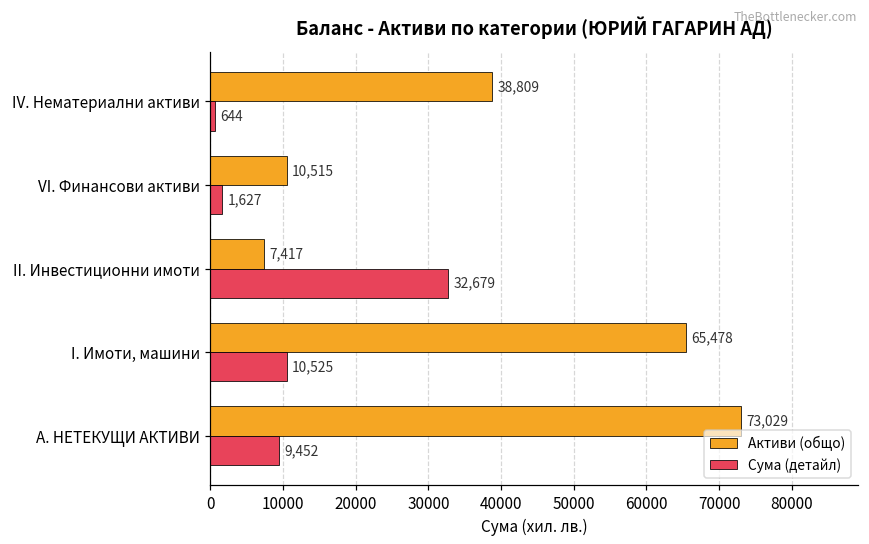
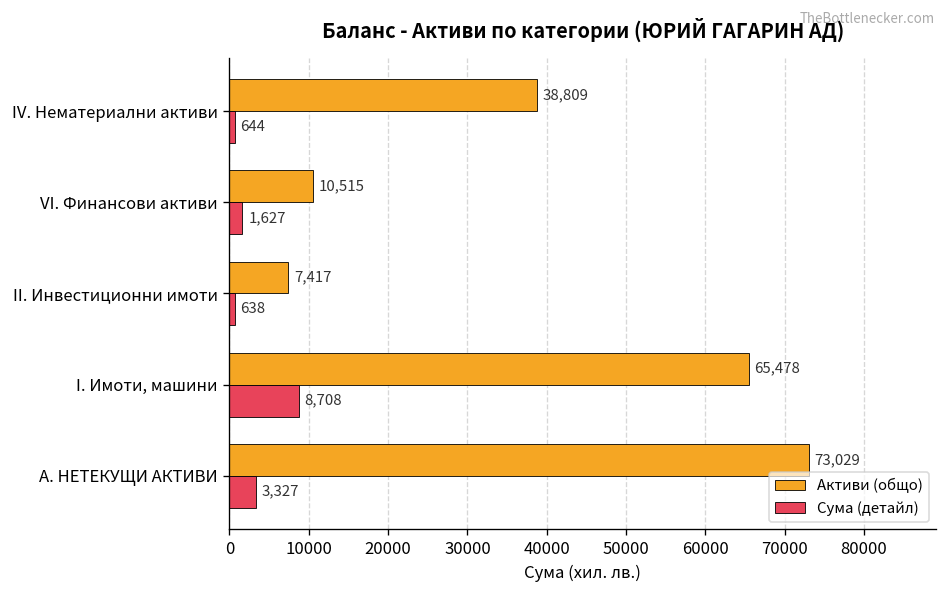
  {
    "Активи (общо)": {
      "IV. Нематериални активи": "38,809",
      "VI. Финансови активи": "10,515",
      "II. Инвестиционни имоти": "7,417",
      "I. Имоти, машини": "65,478",
      "А. НЕТЕКУЩИ АКТИВИ": "73,029"
    },
    "Сума (детайл)": {
      "IV. Нематериални активи": "644",
      "VI. Финансови активи": "1,627",
-     "II. Инвестиционни имоти": "32,679",
-     "I. Имоти, машини": "10,525",
-     "А. НЕТЕКУЩИ АКТИВИ": "9,452"
+     "II. Инвестиционни имоти": "638",
+     "I. Имоти, машини": "8,708",
+     "А. НЕТЕКУЩИ АКТИВИ": "3,327"
    }
  }
